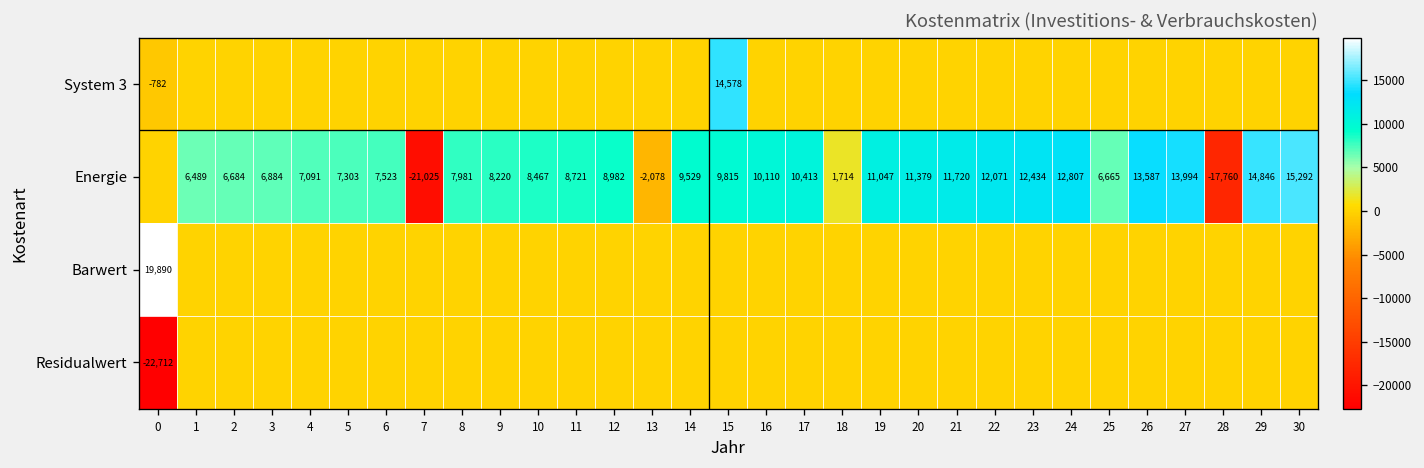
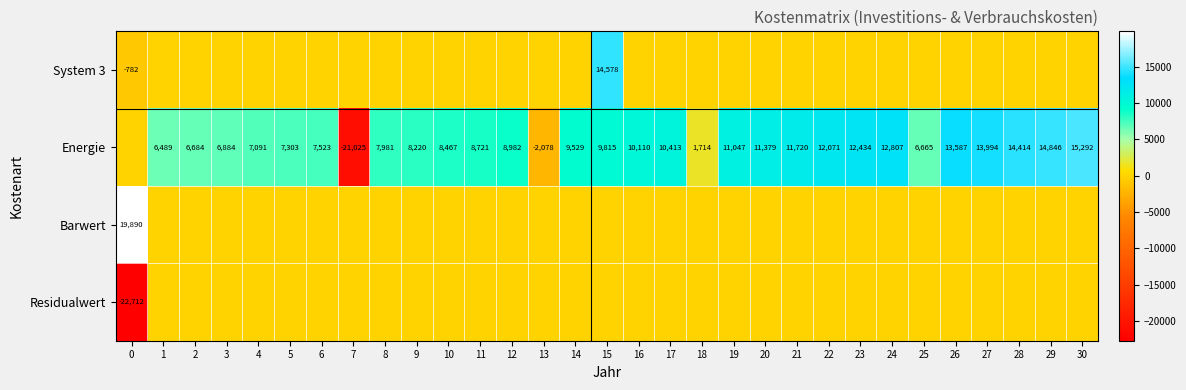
  {
    "System 3": {
      "0": "-782",
      "15": "14,578"
    },
    "Energie": {
      "1": "6,489",
      "2": "6,684",
      "3": "6,884",
      "4": "7,091",
      "5": "7,303",
      "6": "7,523",
      "7": "-21,025",
      "8": "7,981",
      "9": "8,220",
      "10": "8,467",
      "11": "8,721",
      "12": "8,982",
      "13": "-2,078",
      "14": "9,529",
      "15": "9,815",
      "16": "10,110",
      "17": "10,413",
      "18": "1,714",
      "19": "11,047",
      "20": "11,379",
      "21": "11,720",
      "22": "12,071",
      "23": "12,434",
      "24": "12,807",
      "25": "6,665",
      "26": "13,587",
      "27": "13,994",
-     "28": "-17,760",
+     "28": "14,414",
      "29": "14,846",
      "30": "15,292"
    },
    "Barwert": {
      "0": "19,890"
    },
    "Residualwert": {
      "0": "-22,712"
    }
  }
